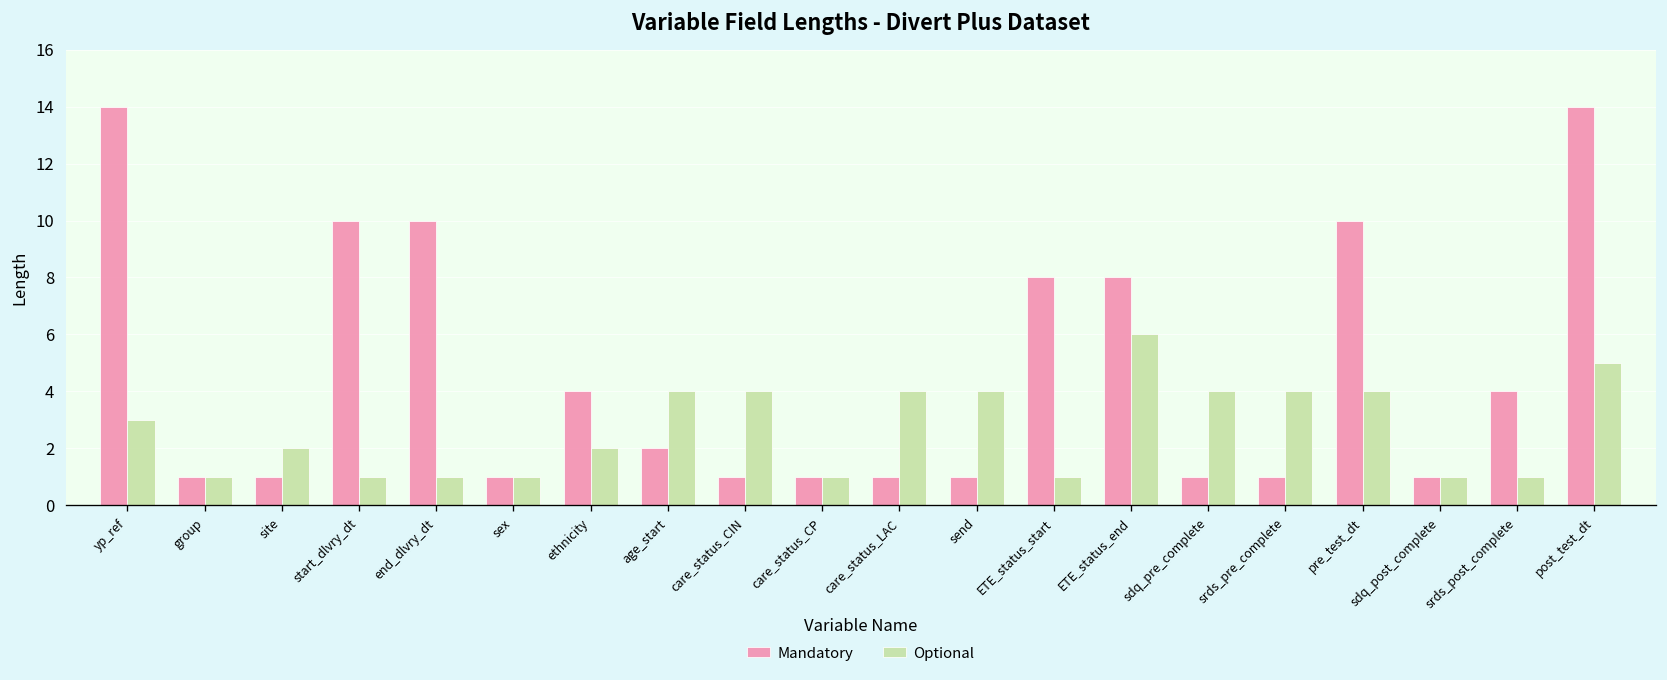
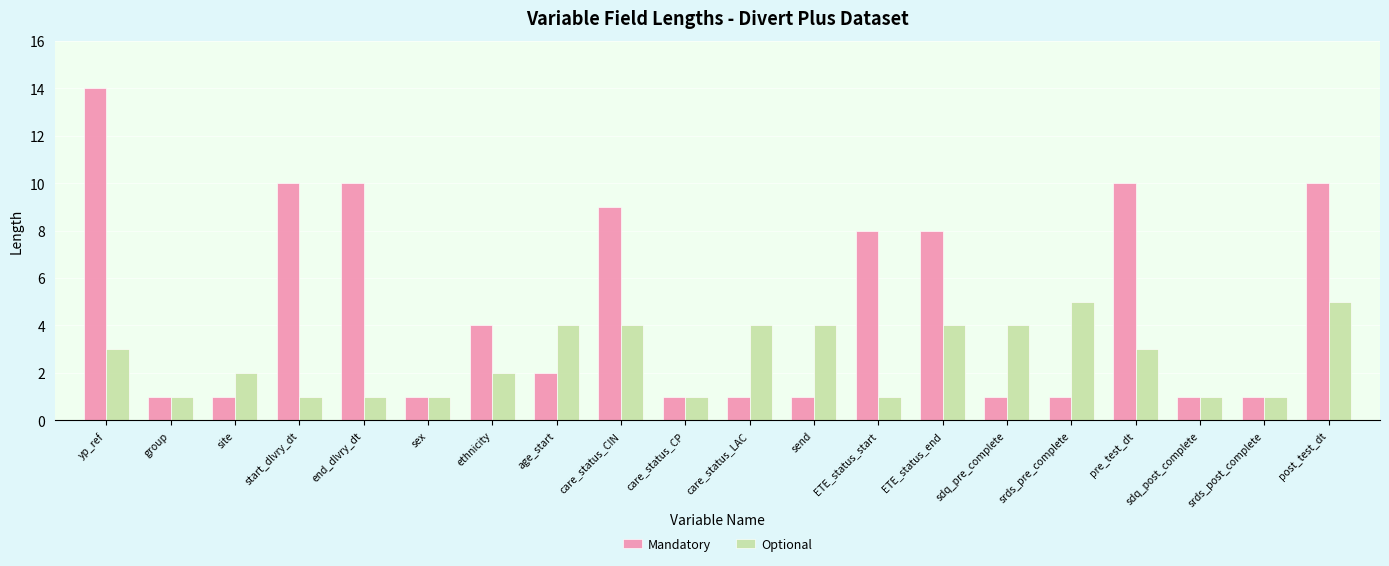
  {
    "Mandatory": {
      "yp_ref": 14,
      "group": 1,
      "site": 1,
      "start_dlvry_dt": 10,
      "end_dlvry_dt": 10,
      "sex": 1,
      "ethnicity": 4,
      "age_start": 2,
-     "care_status_CIN": 1,
+     "care_status_CIN": 9,
      "care_status_CP": 1,
      "care_status_LAC": 1,
      "send": 1,
      "ETE_status_start": 8,
      "ETE_status_end": 8,
      "sdq_pre_complete": 1,
      "srds_pre_complete": 1,
      "pre_test_dt": 10,
      "sdq_post_complete": 1,
-     "srds_post_complete": 4,
-     "post_test_dt": 14
+     "srds_post_complete": 1,
+     "post_test_dt": 10
    },
    "Optional": {
      "yp_ref": 3,
      "group": 1,
      "site": 2,
      "start_dlvry_dt": 1,
      "end_dlvry_dt": 1,
      "sex": 1,
      "ethnicity": 2,
      "age_start": 4,
      "care_status_CIN": 4,
      "care_status_CP": 1,
      "care_status_LAC": 4,
      "send": 4,
      "ETE_status_start": 1,
-     "ETE_status_end": 6,
+     "ETE_status_end": 4,
      "sdq_pre_complete": 4,
-     "srds_pre_complete": 4,
-     "pre_test_dt": 4,
+     "srds_pre_complete": 5,
+     "pre_test_dt": 3,
      "sdq_post_complete": 1,
      "srds_post_complete": 1,
      "post_test_dt": 5
    }
  }
